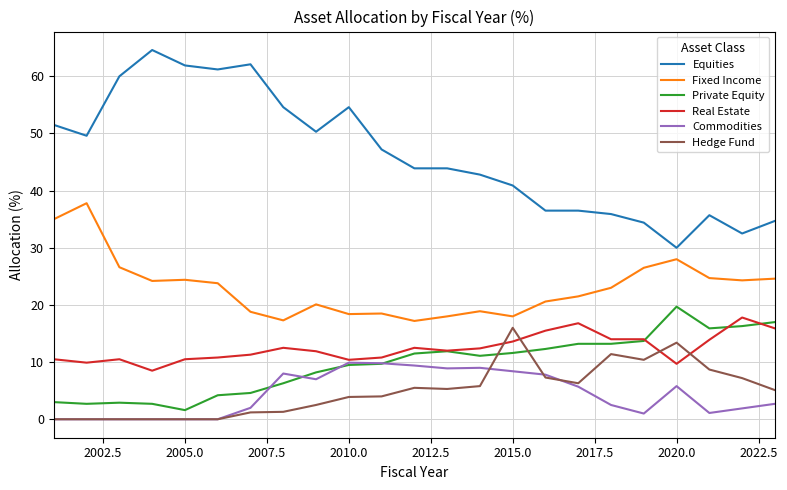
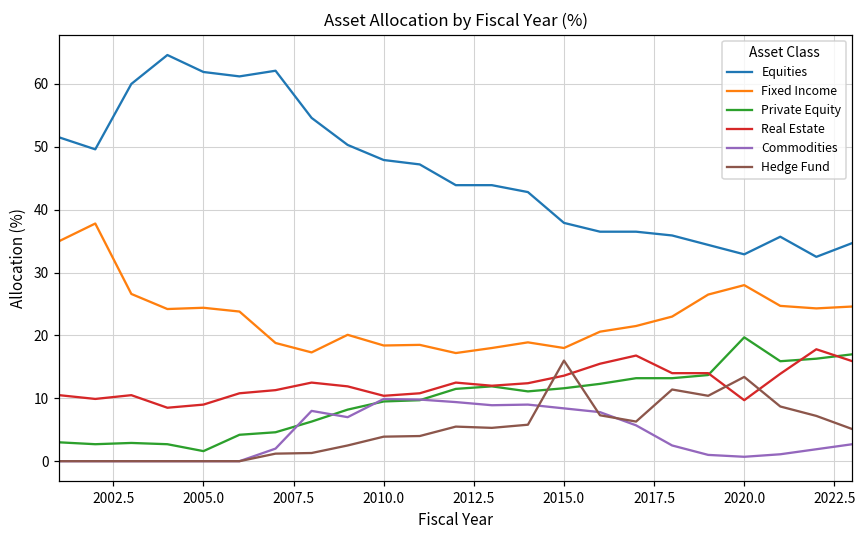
  {
    "Equities": {
      "2005.0": 62,
-     "2010.0": 55,
-     "2015.0": 41,
-     "2020.0": 30
+     "2010.0": 48,
+     "2015.0": 38,
+     "2020.0": 33
    },
    "Fixed Income": {
      "2005.0": 24,
      "2010.0": 18,
      "2015.0": 18,
      "2020.0": 28
    },
    "Private Equity": {
      "2005.0": 2,
      "2015.0": 12,
      "2020.0": 20
    },
    "Real Estate": {
-     "2005.0": 11,
+     "2005.0": 9,
      "2010.0": 10,
      "2015.0": 14,
      "2020.0": 10
    },
    "Commodities": {
      "2015.0": 8,
-     "2020.0": 6
+     "2020.0": 1
    },
    "Hedge Fund": {
      "2010.0": 4,
      "2015.0": 16,
      "2020.0": 13
    }
  }
